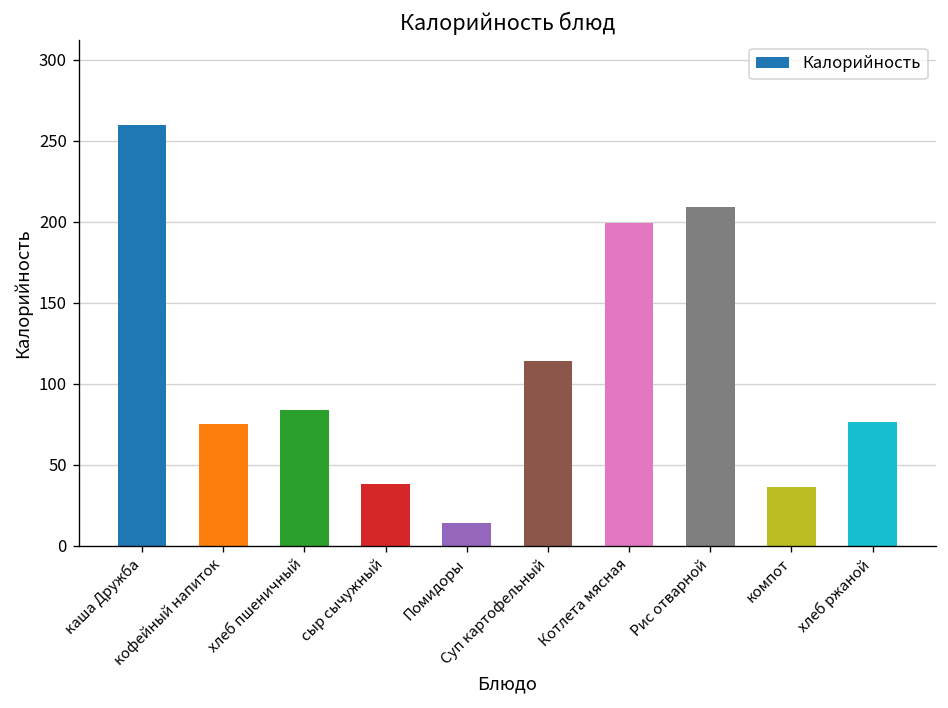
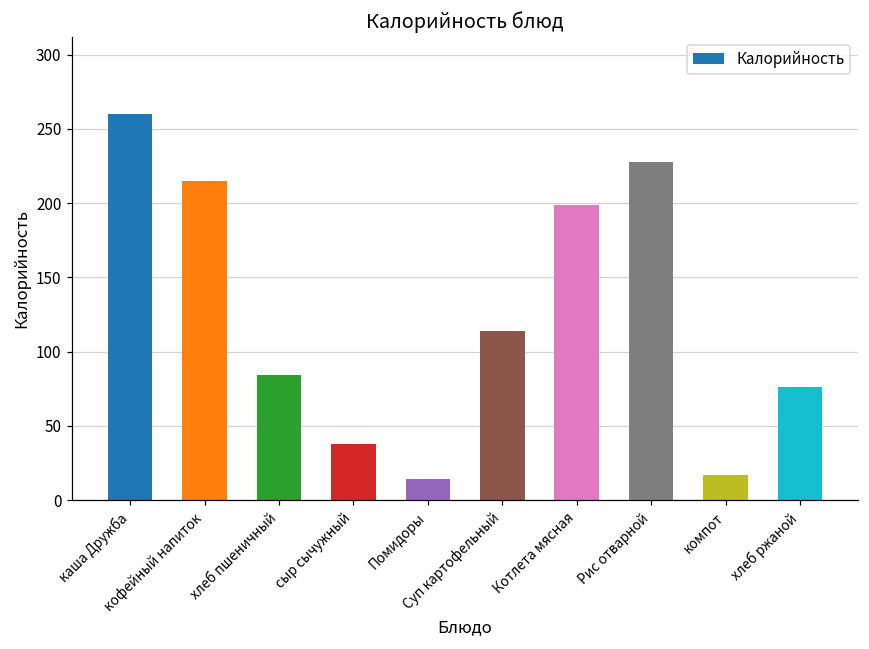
  {
    "каша Дружба": 260,
-   "кофейный напиток": 75,
+   "кофейный напиток": 215,
    "хлеб пшеничный": 84,
    "сыр сычужный": 38,
    "Помидоры": 14,
    "Суп картофельный": 114,
    "Котлета мясная": 199,
-   "Рис отварной": 209,
-   "компот": 36,
+   "Рис отварной": 228,
+   "компот": 17,
    "хлеб ржаной": 76
  }
